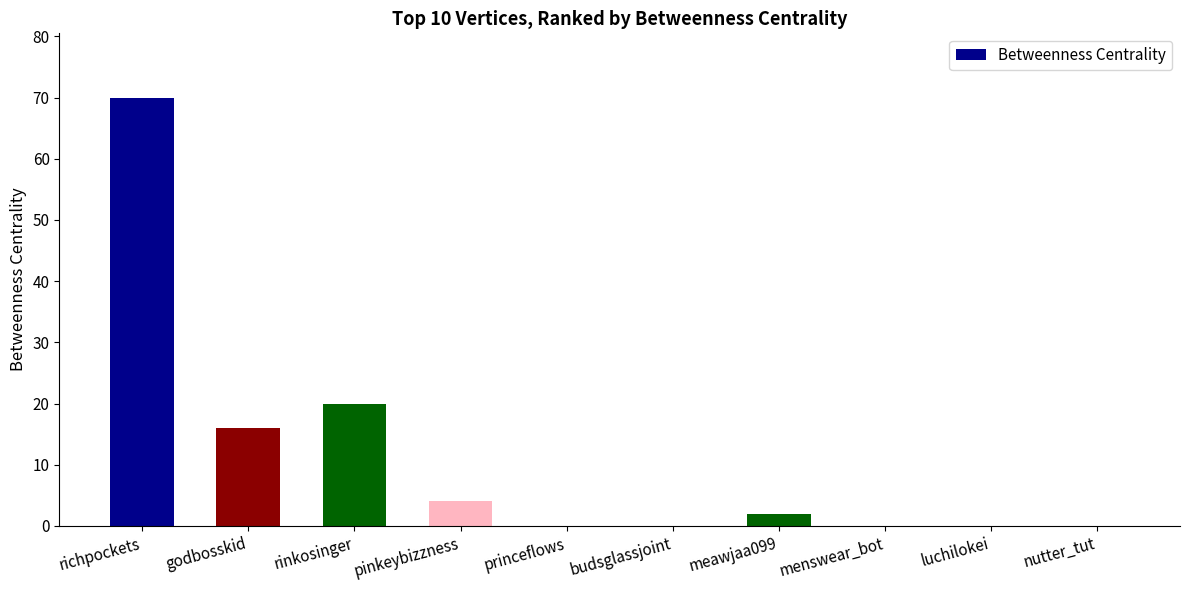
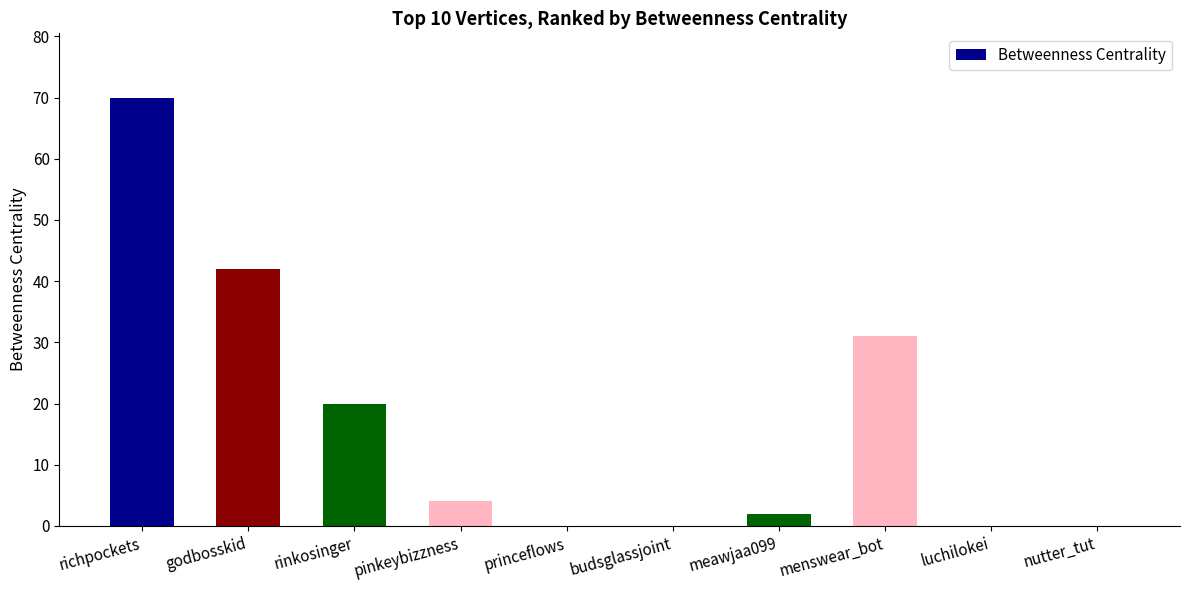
  {
    "richpockets": 70,
-   "godbosskid": 16,
+   "godbosskid": 42,
    "rinkosinger": 20,
    "pinkeybizzness": 4,
    "princeflows": 0,
    "budsglassjoint": 0,
    "meawjaa099": 2,
-   "menswear_bot": 0,
+   "menswear_bot": 31,
    "luchilokei": 0,
    "nutter_tut": 0
  }
